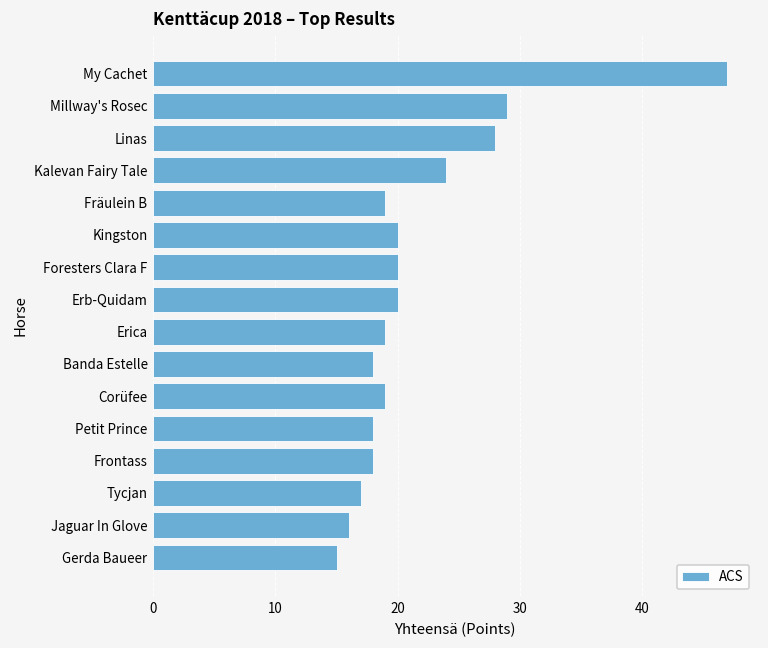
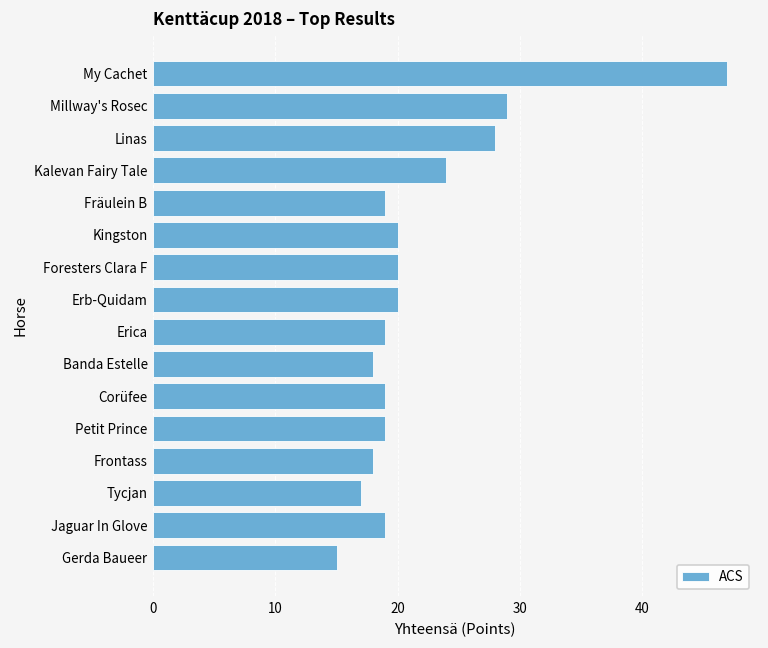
  {
    "My Cachet": 47,
    "Millway's Rosec": 29,
    "Linas": 28,
    "Kalevan Fairy Tale": 24,
    "Fräulein B": 19,
    "Kingston": 20,
    "Foresters Clara F": 20,
    "Erb-Quidam": 20,
    "Erica": 19,
    "Banda Estelle": 18,
    "Corüfee": 19,
-   "Petit Prince": 18,
+   "Petit Prince": 19,
    "Frontass": 18,
    "Tycjan": 17,
-   "Jaguar In Glove": 16,
+   "Jaguar In Glove": 19,
    "Gerda Baueer": 15
  }
